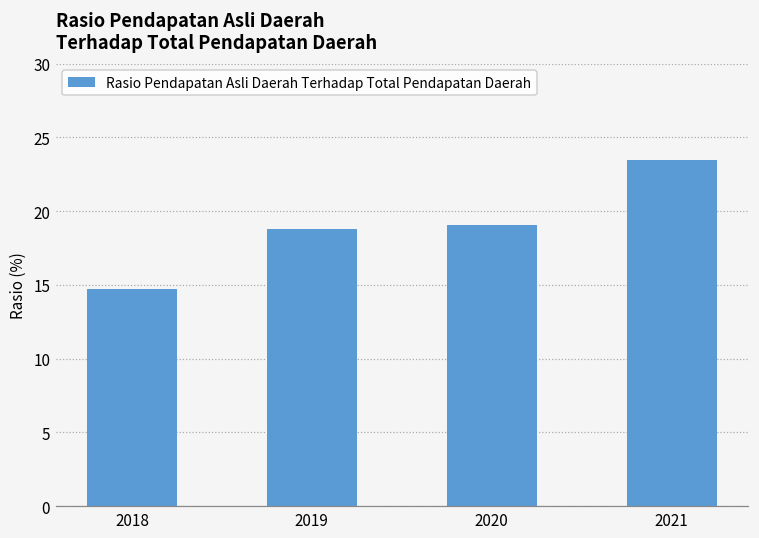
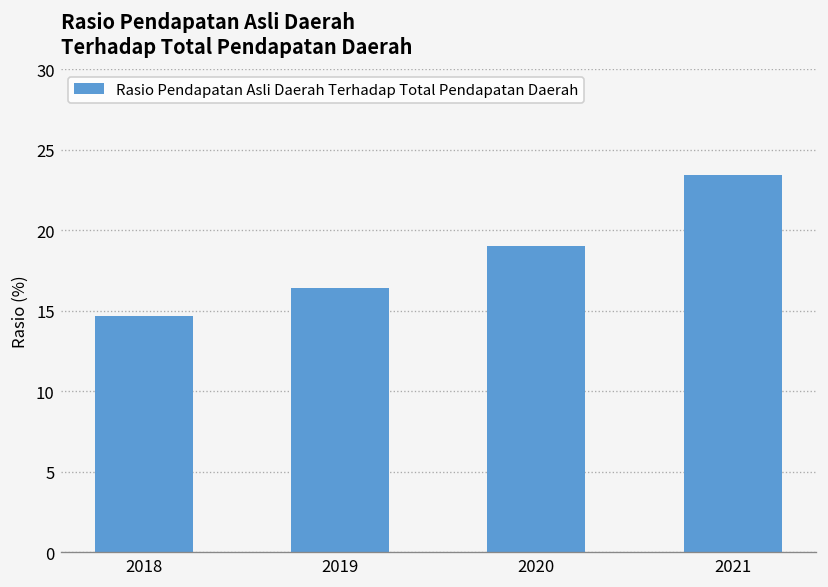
  {
    "2018": 14.7,
-   "2019": 18.8,
+   "2019": 16.5,
    "2020": 19.0,
    "2021": 23.4
  }
